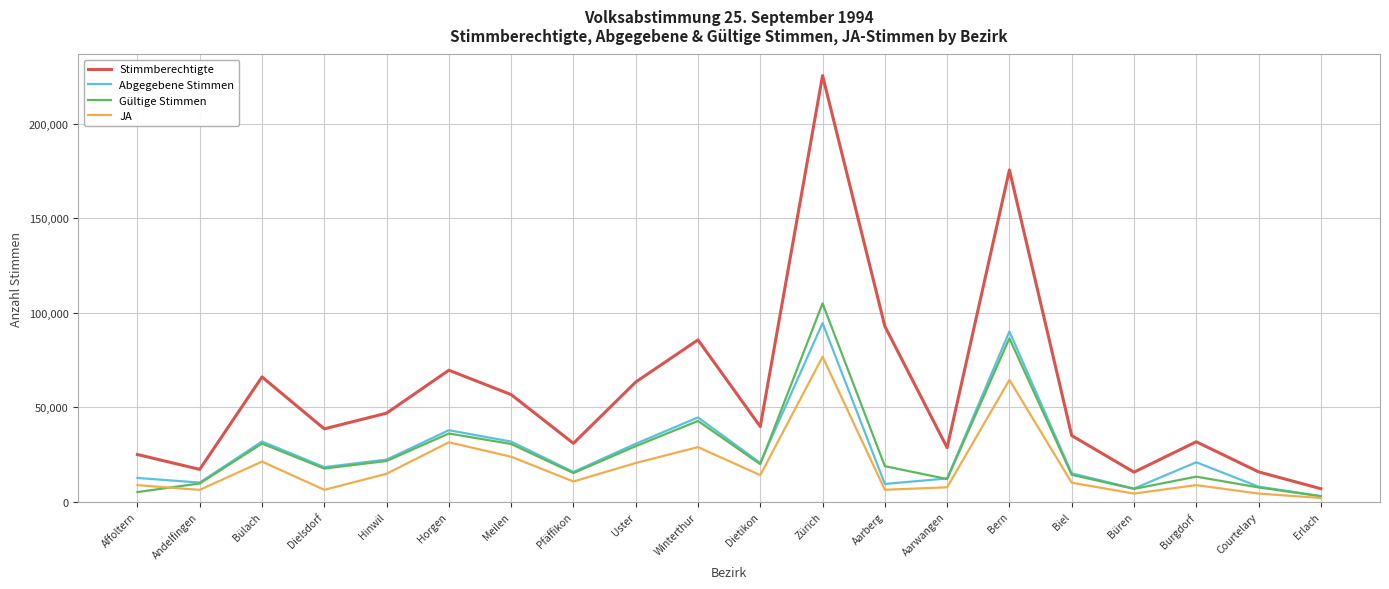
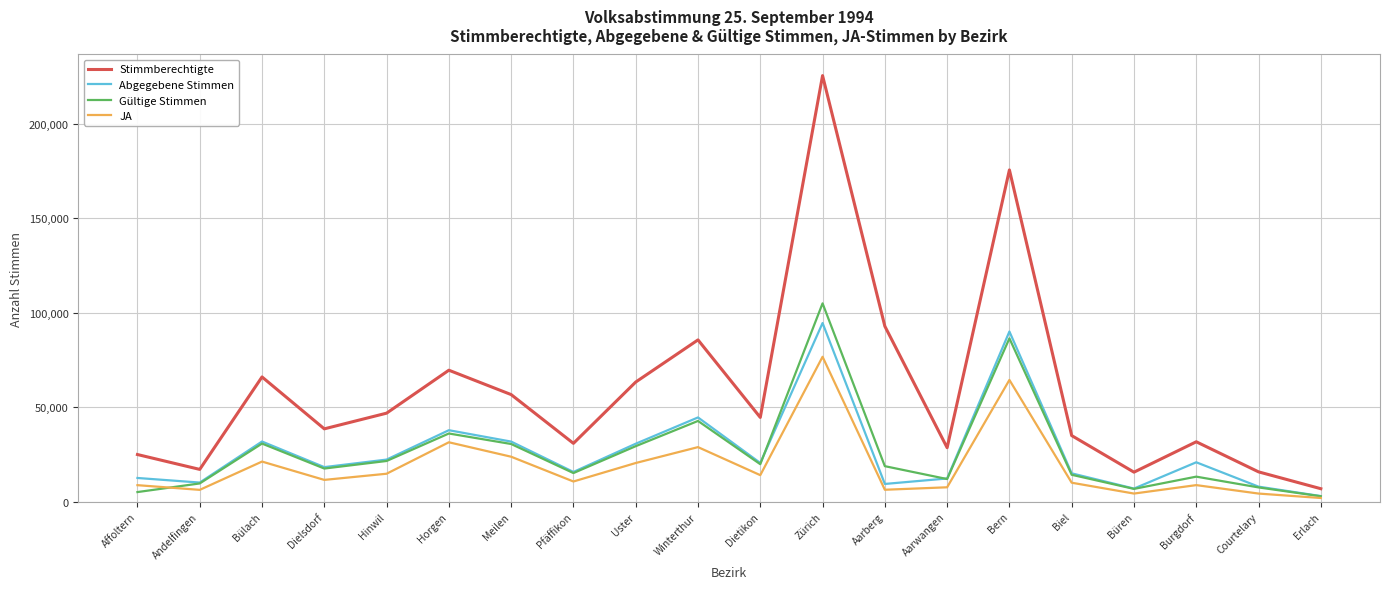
  {
    "Stimmberechtigte": {
      "Affoltern": "25,000",
      "Andelfingen": "17,000",
      "Bülach": "66,000",
      "Dielsdorf": "39,000",
      "Hinwil": "47,000",
      "Horgen": "70,000",
      "Meilen": "57,000",
      "Pfäffikon": "31,000",
      "Uster": "63,000",
      "Winterthur": "86,000",
-     "Dietikon": "40,000",
+     "Dietikon": "45,000",
      "Zürich": "226,000",
      "Aarberg": "93,000",
      "Aarwangen": "29,000",
      "Bern": "176,000",
      "Biel": "35,000",
      "Büren": "16,000",
      "Burgdorf": "32,000",
      "Courtelary": "16,000",
      "Erlach": "7,000"
    },
    "Abgegebene Stimmen": {
      "Affoltern": "13,000",
      "Horgen": "38,000",
      "Winterthur": "45,000",
      "Zürich": "95,000",
      "Aarberg": "9,000",
      "Bern": "90,000",
      "Burgdorf": "21,000"
    },
    "Gültige Stimmen": {
      "Affoltern": "5,000",
      "Horgen": "36,000",
      "Winterthur": "43,000",
      "Zürich": "105,000",
      "Aarberg": "19,000",
      "Bern": "86,000",
      "Burgdorf": "13,000"
    },
    "JA": {
      "Affoltern": "9,000",
      "Andelfingen": "6,000",
      "Bülach": "21,000",
-     "Dielsdorf": "6,000",
+     "Dielsdorf": "12,000",
      "Hinwil": "15,000",
      "Horgen": "31,000",
      "Meilen": "24,000",
      "Pfäffikon": "11,000",
      "Uster": "20,000",
      "Winterthur": "29,000",
      "Dietikon": "14,000",
      "Zürich": "77,000",
      "Aarberg": "6,000",
      "Aarwangen": "8,000",
      "Bern": "64,000",
      "Biel": "10,000",
      "Büren": "4,000",
      "Burgdorf": "9,000",
      "Courtelary": "4,000"
    }
  }
